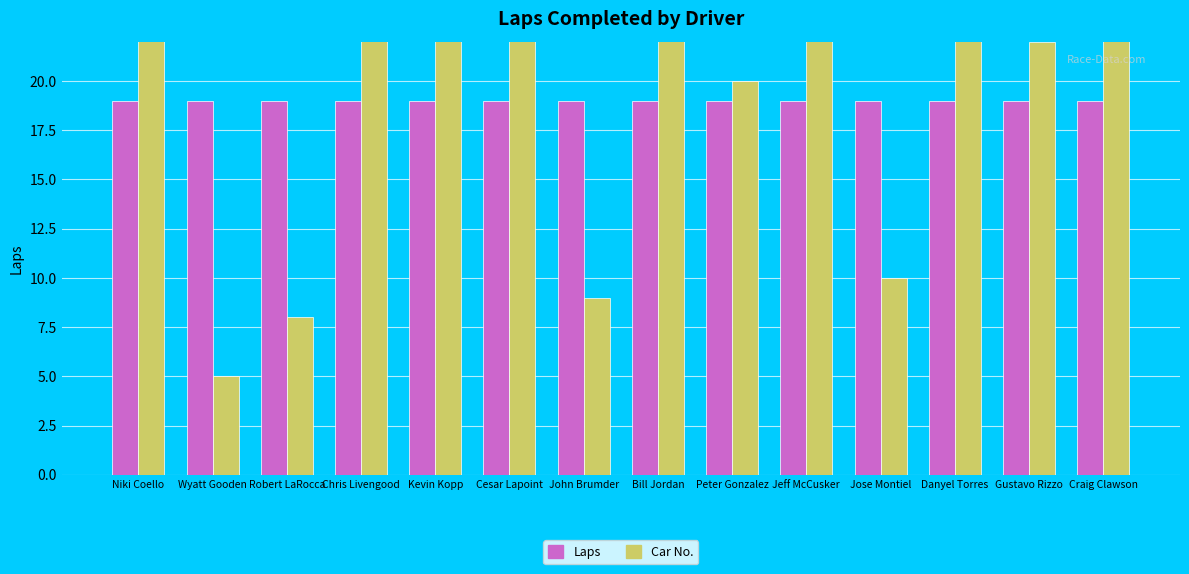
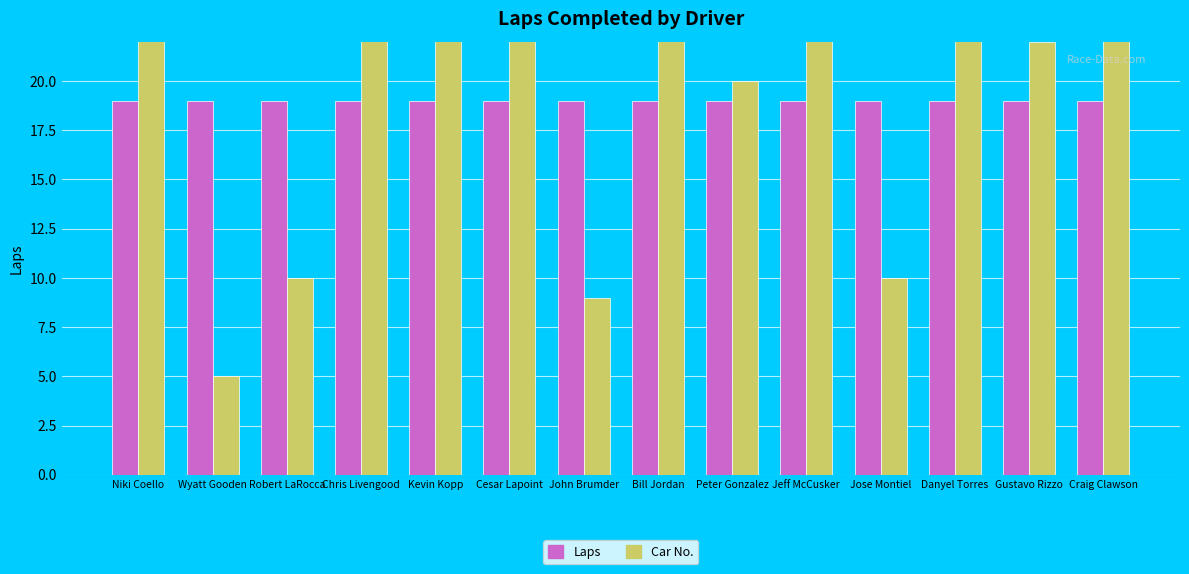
  {
    "Laps": {
      "Niki Coello": 19,
      "Wyatt Gooden": 19,
      "Robert LaRocca": 19,
      "Chris Livengood": 19,
      "Kevin Kopp": 19,
      "Cesar Lapoint": 19,
      "John Brumder": 19,
      "Bill Jordan": 19,
      "Peter Gonzalez": 19,
      "Jeff McCusker": 19,
      "Jose Montiel": 19,
      "Danyel Torres": 19,
      "Gustavo Rizzo": 19,
      "Craig Clawson": 19
    },
    "Car No.": {
      "Wyatt Gooden": 5,
-     "Robert LaRocca": 8,
+     "Robert LaRocca": 10,
      "John Brumder": 9,
      "Peter Gonzalez": 20,
      "Jose Montiel": 10,
      "Gustavo Rizzo": 22
    }
  }
